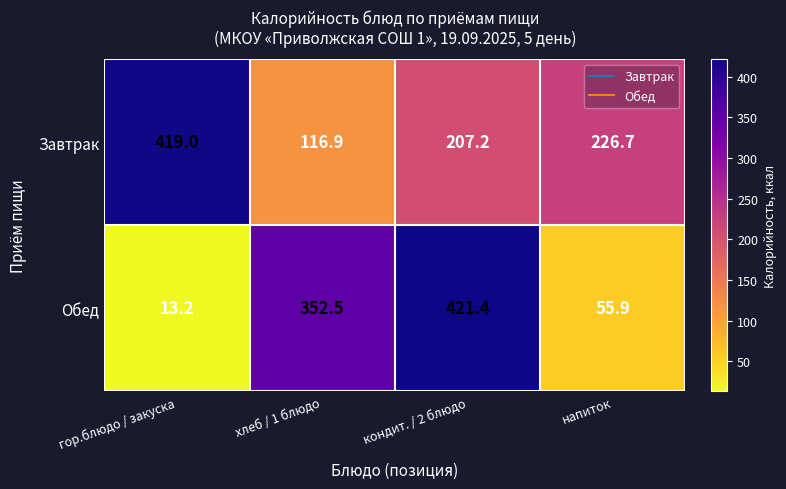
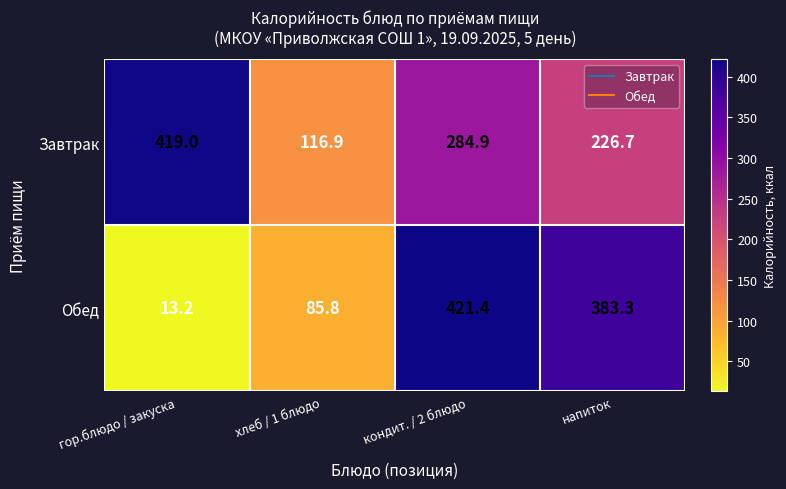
  {
    "Завтрак": {
      "гор.блюдо / закуска": 419.0,
      "хлеб / 1 блюдо": 116.9,
-     "кондит. / 2 блюдо": 207.2,
+     "кондит. / 2 блюдо": 284.9,
      "напиток": 226.7
    },
    "Обед": {
      "гор.блюдо / закуска": 13.2,
-     "хлеб / 1 блюдо": 352.5,
+     "хлеб / 1 блюдо": 85.8,
      "кондит. / 2 блюдо": 421.4,
-     "напиток": 55.9
+     "напиток": 383.3
    }
  }
